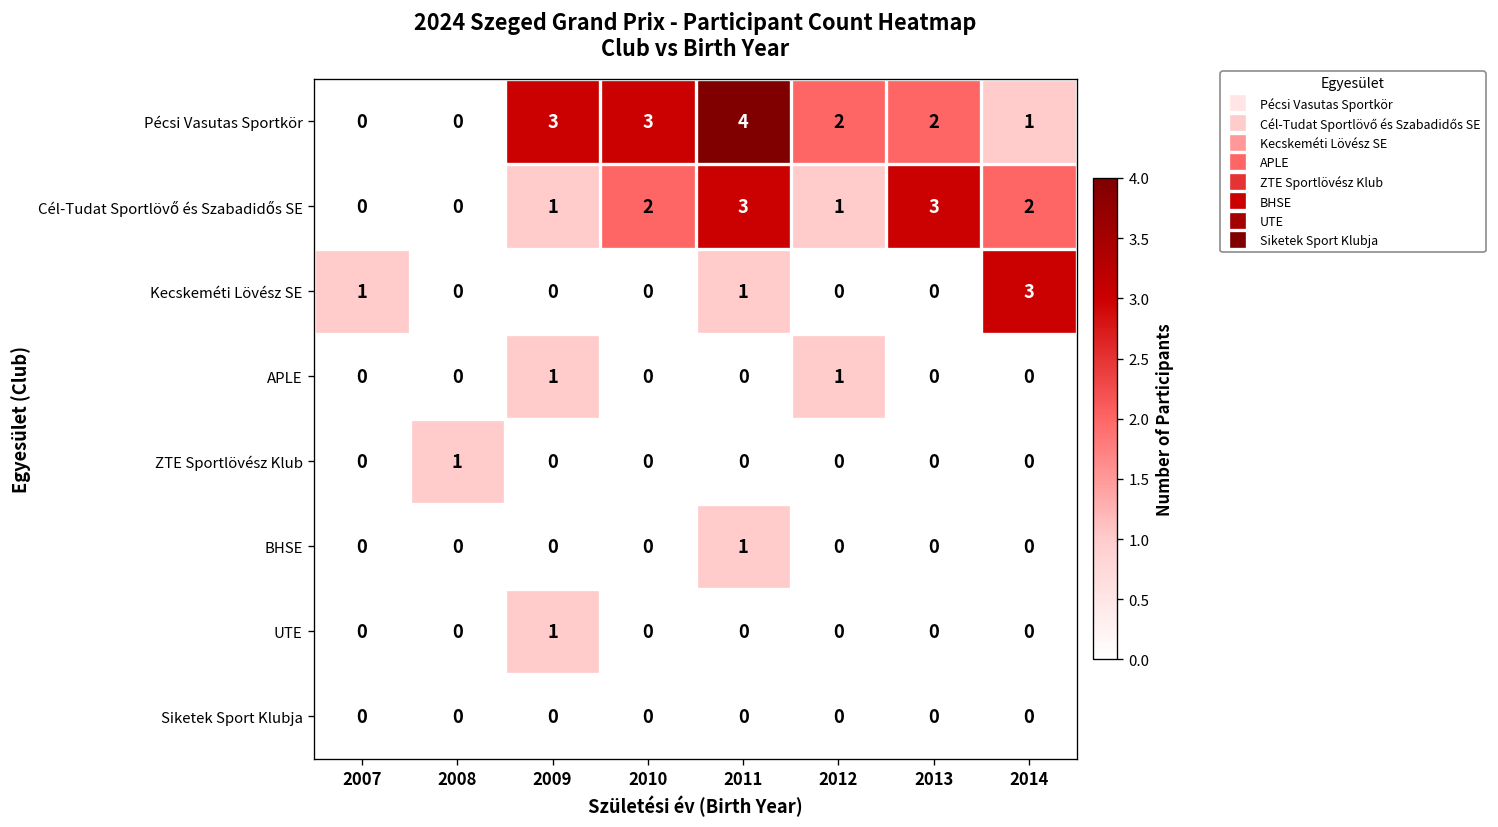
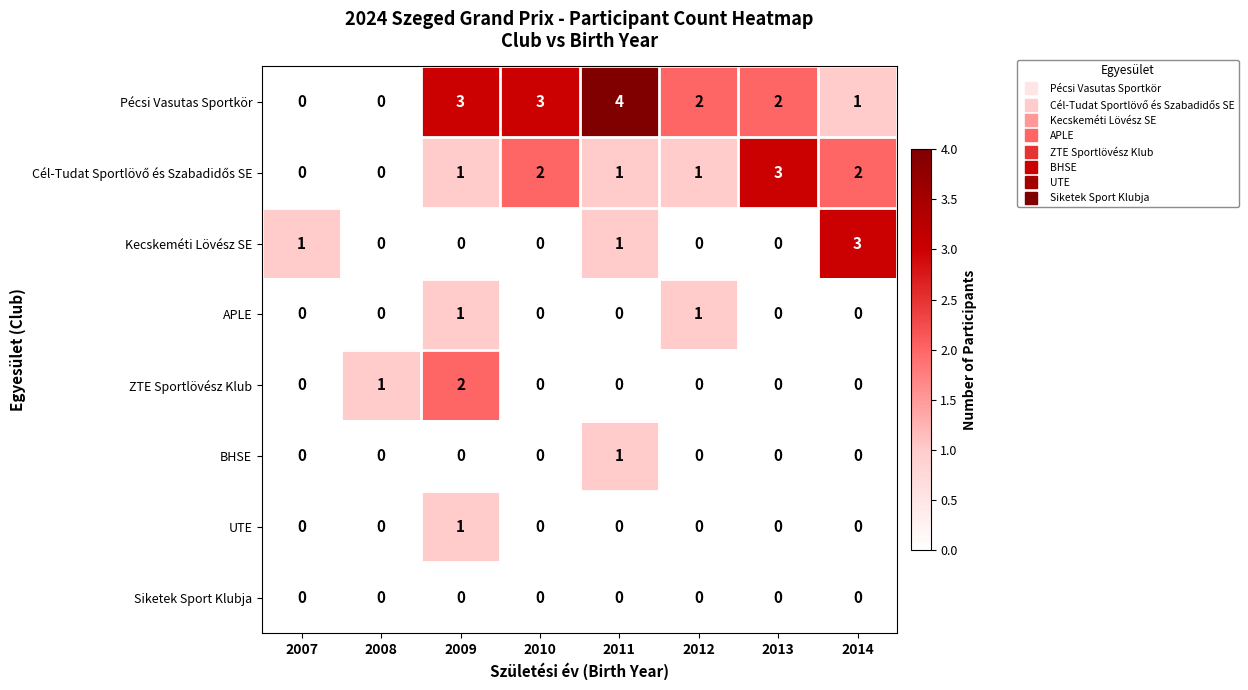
  {
    "Pécsi Vasutas Sportkör": {
      "2007": 0,
      "2008": 0,
      "2009": 3,
      "2010": 3,
      "2011": 4,
      "2012": 2,
      "2013": 2,
      "2014": 1
    },
    "Cél-Tudat Sportlövő és Szabadidős SE": {
      "2007": 0,
      "2008": 0,
      "2009": 1,
      "2010": 2,
-     "2011": 3,
+     "2011": 1,
      "2012": 1,
      "2013": 3,
      "2014": 2
    },
    "Kecskeméti Lövész SE": {
      "2007": 1,
      "2008": 0,
      "2009": 0,
      "2010": 0,
      "2011": 1,
      "2012": 0,
      "2013": 0,
      "2014": 3
    },
    "APLE": {
      "2007": 0,
      "2008": 0,
      "2009": 1,
      "2010": 0,
      "2011": 0,
      "2012": 1,
      "2013": 0,
      "2014": 0
    },
    "ZTE Sportlövész Klub": {
      "2007": 0,
      "2008": 1,
-     "2009": 0,
+     "2009": 2,
      "2010": 0,
      "2011": 0,
      "2012": 0,
      "2013": 0,
      "2014": 0
    },
    "BHSE": {
      "2007": 0,
      "2008": 0,
      "2009": 0,
      "2010": 0,
      "2011": 1,
      "2012": 0,
      "2013": 0,
      "2014": 0
    },
    "UTE": {
      "2007": 0,
      "2008": 0,
      "2009": 1,
      "2010": 0,
      "2011": 0,
      "2012": 0,
      "2013": 0,
      "2014": 0
    },
    "Siketek Sport Klubja": {
      "2007": 0,
      "2008": 0,
      "2009": 0,
      "2010": 0,
      "2011": 0,
      "2012": 0,
      "2013": 0,
      "2014": 0
    }
  }
